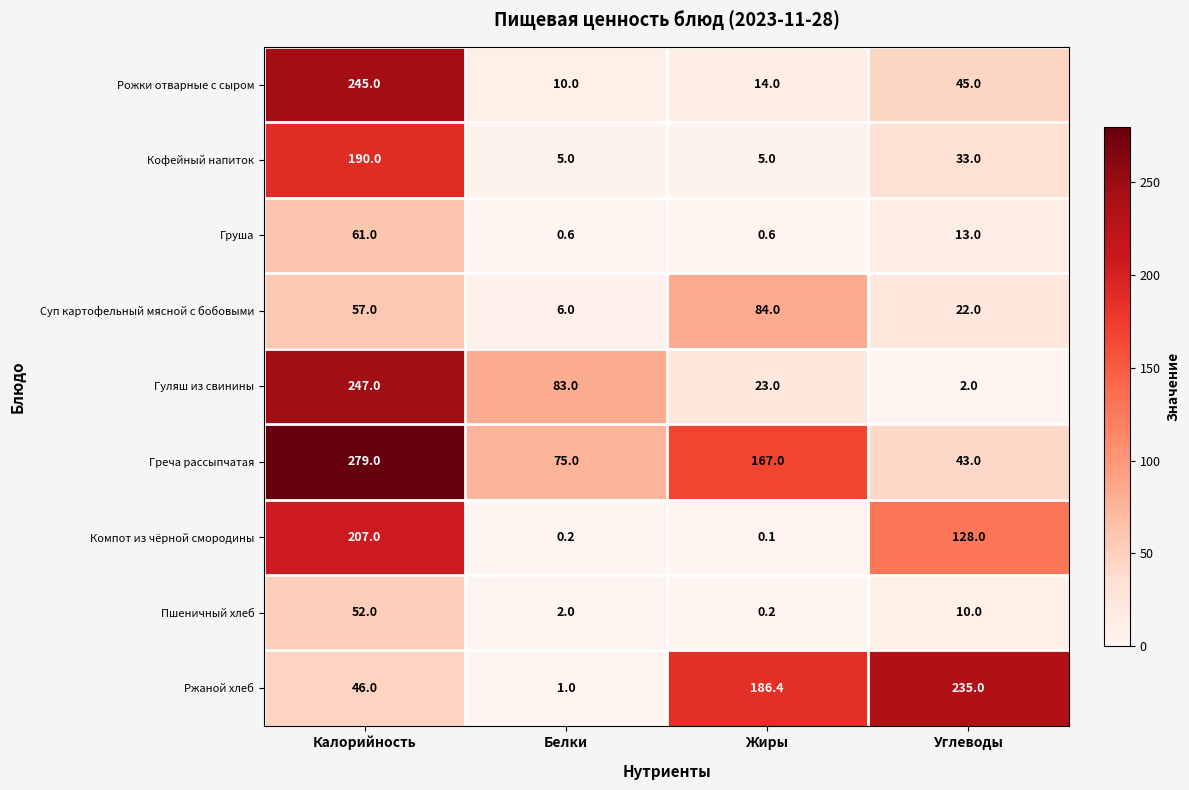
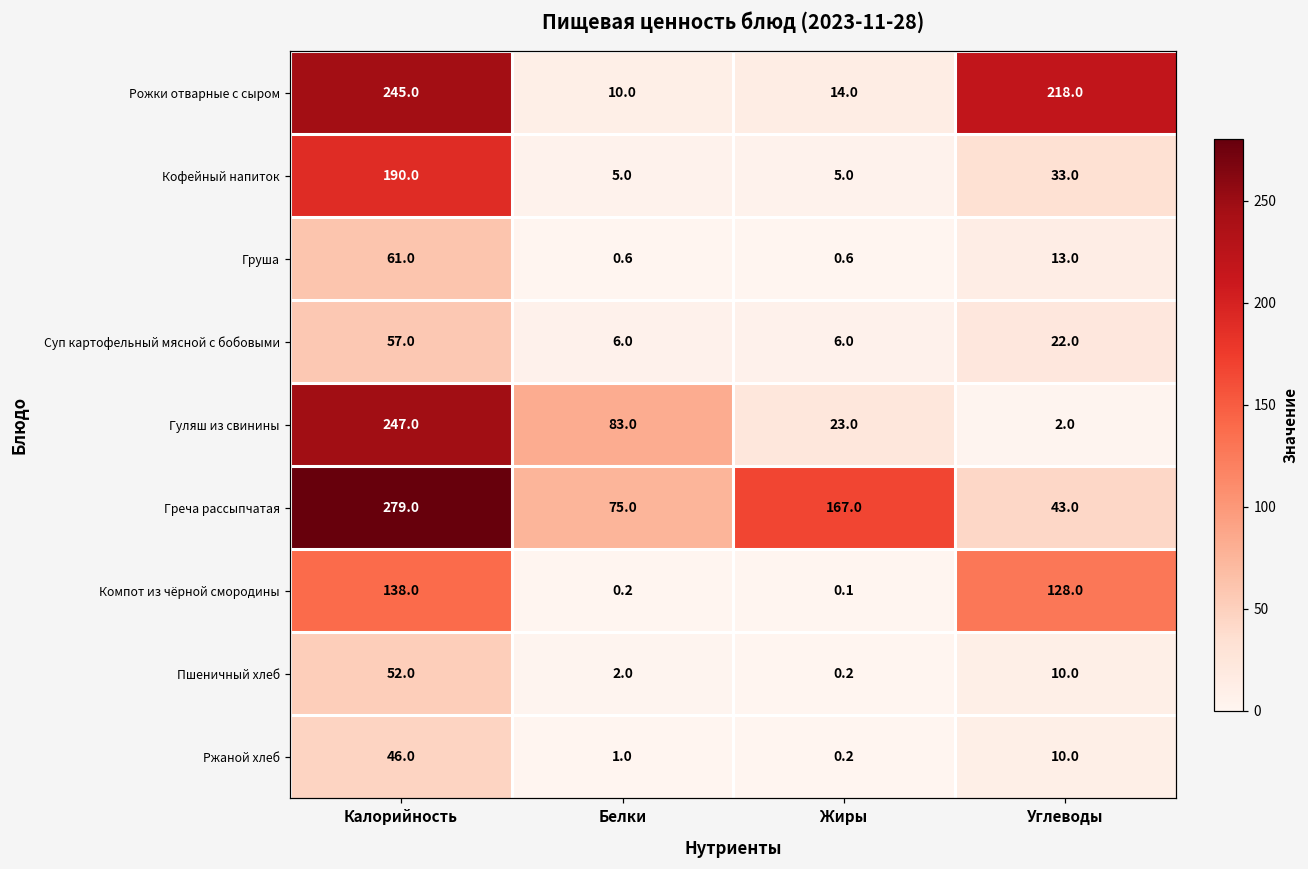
  {
    "Рожки отварные с сыром": {
      "Калорийность": 245.0,
      "Белки": 10.0,
      "Жиры": 14.0,
-     "Углеводы": 45.0
+     "Углеводы": 218.0
    },
    "Кофейный напиток": {
      "Калорийность": 190.0,
      "Белки": 5.0,
      "Жиры": 5.0,
      "Углеводы": 33.0
    },
    "Груша": {
      "Калорийность": 61.0,
      "Белки": 0.6,
      "Жиры": 0.6,
      "Углеводы": 13.0
    },
    "Суп картофельный мясной с бобовыми": {
      "Калорийность": 57.0,
      "Белки": 6.0,
-     "Жиры": 84.0,
+     "Жиры": 6.0,
      "Углеводы": 22.0
    },
    "Гуляш из свинины": {
      "Калорийность": 247.0,
      "Белки": 83.0,
      "Жиры": 23.0,
      "Углеводы": 2.0
    },
    "Греча рассыпчатая": {
      "Калорийность": 279.0,
      "Белки": 75.0,
      "Жиры": 167.0,
      "Углеводы": 43.0
    },
    "Компот из чёрной смородины": {
-     "Калорийность": 207.0,
+     "Калорийность": 138.0,
      "Белки": 0.2,
      "Жиры": 0.1,
      "Углеводы": 128.0
    },
    "Пшеничный хлеб": {
      "Калорийность": 52.0,
      "Белки": 2.0,
      "Жиры": 0.2,
      "Углеводы": 10.0
    },
    "Ржаной хлеб": {
      "Калорийность": 46.0,
      "Белки": 1.0,
-     "Жиры": 186.4,
-     "Углеводы": 235.0
+     "Жиры": 0.2,
+     "Углеводы": 10.0
    }
  }
